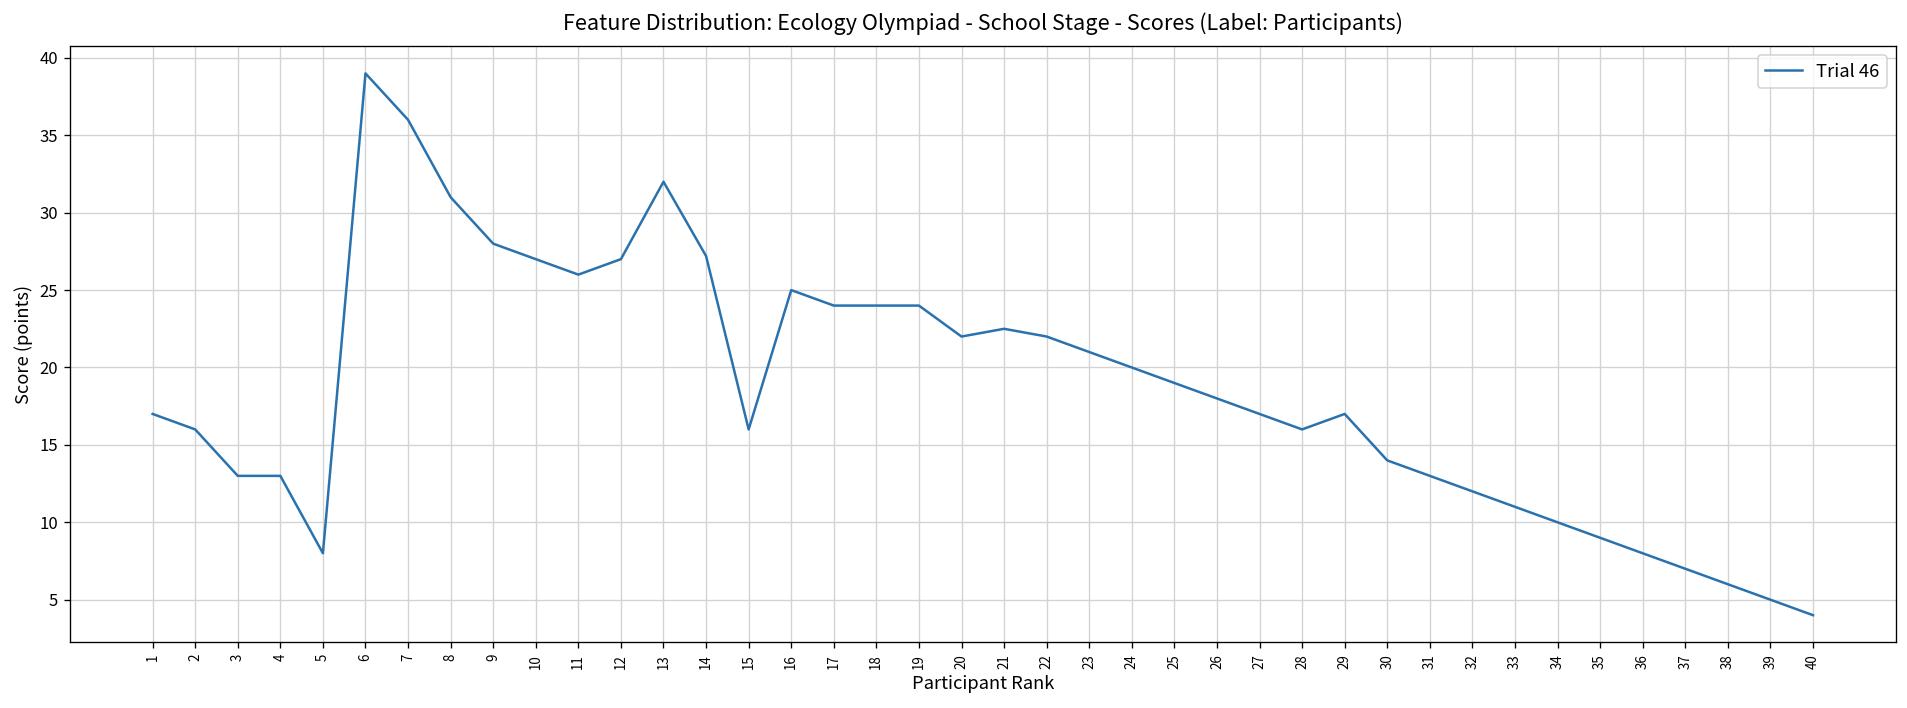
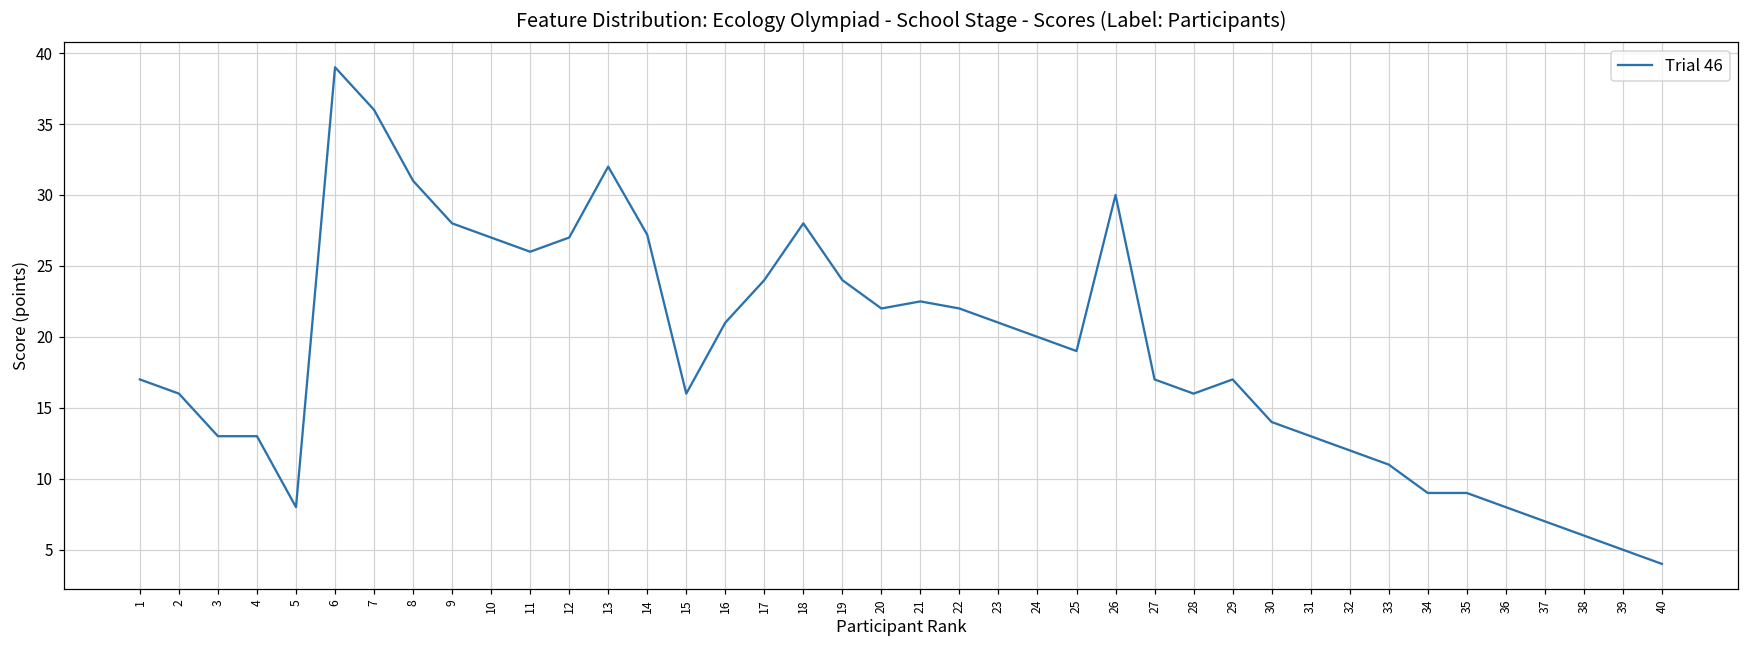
  {
    "1": 17,
    "2": 16,
    "3": 13,
    "4": 13,
    "5": 8,
    "6": 39,
    "7": 36,
    "8": 31,
    "9": 28,
    "10": 27,
    "11": 26,
    "12": 27,
    "13": 32,
    "14": 27.2,
    "15": 16,
-   "16": 25,
+   "16": 21,
    "17": 24,
-   "18": 24,
+   "18": 28,
    "19": 24,
    "20": 22,
    "21": 22.5,
    "22": 22,
    "23": 21,
    "24": 20,
    "25": 19,
-   "26": 18,
+   "26": 30,
    "27": 17,
    "28": 16,
    "29": 17,
    "30": 14,
    "31": 13,
    "32": 12,
    "33": 11,
-   "34": 10,
+   "34": 9,
    "35": 9,
    "36": 8,
    "37": 7,
    "38": 6,
    "39": 5,
    "40": 4
  }
